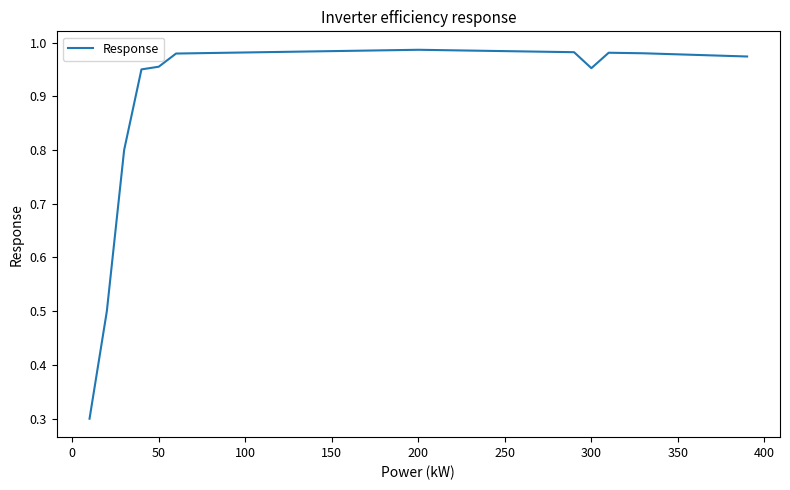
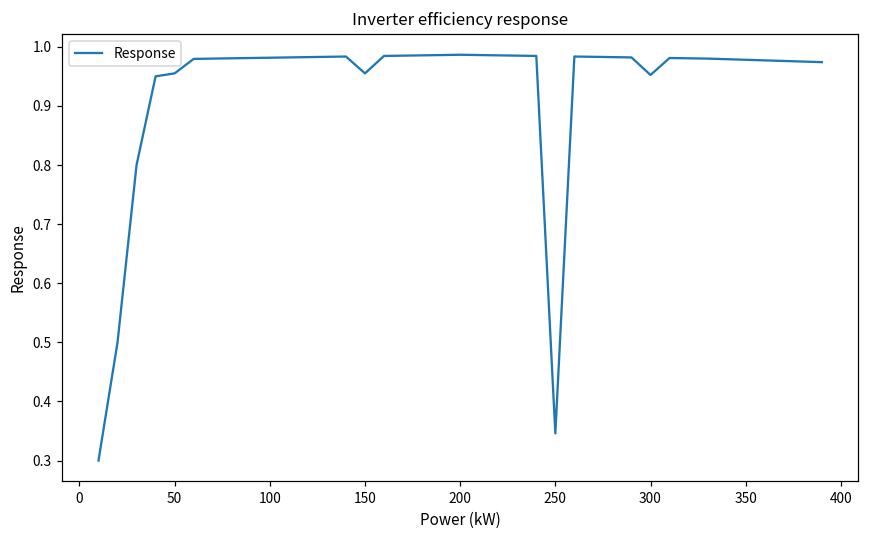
  {
    "50": 0.96,
    "100": 0.98,
-   "150": 0.98,
+   "150": 0.96,
    "200": 0.99,
-   "250": 0.98,
+   "250": 0.35,
    "300": 0.95,
    "350": 0.98
  }
